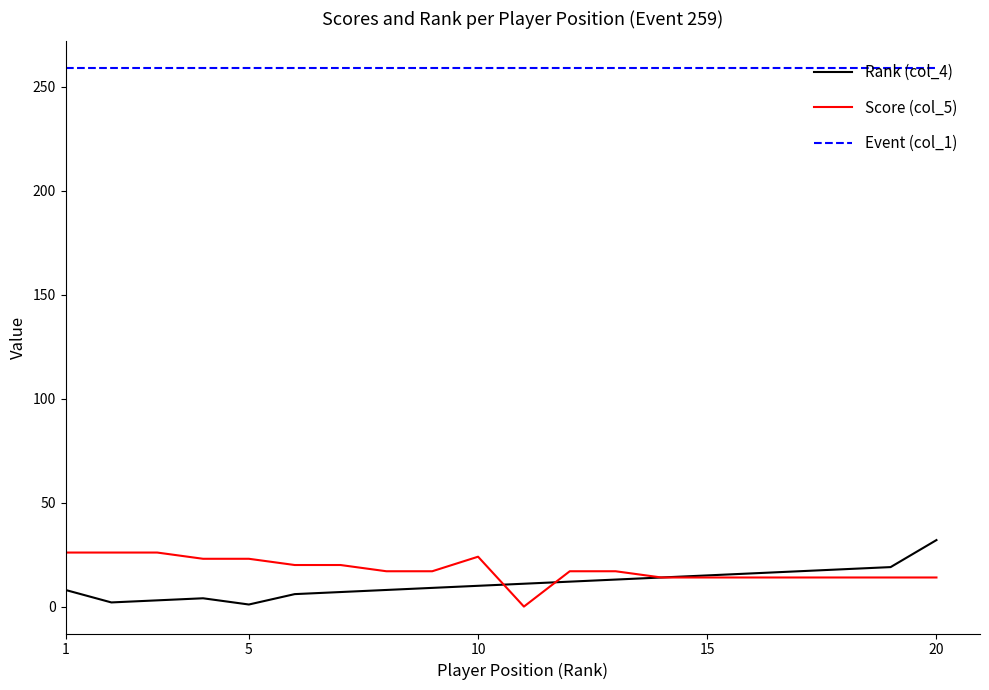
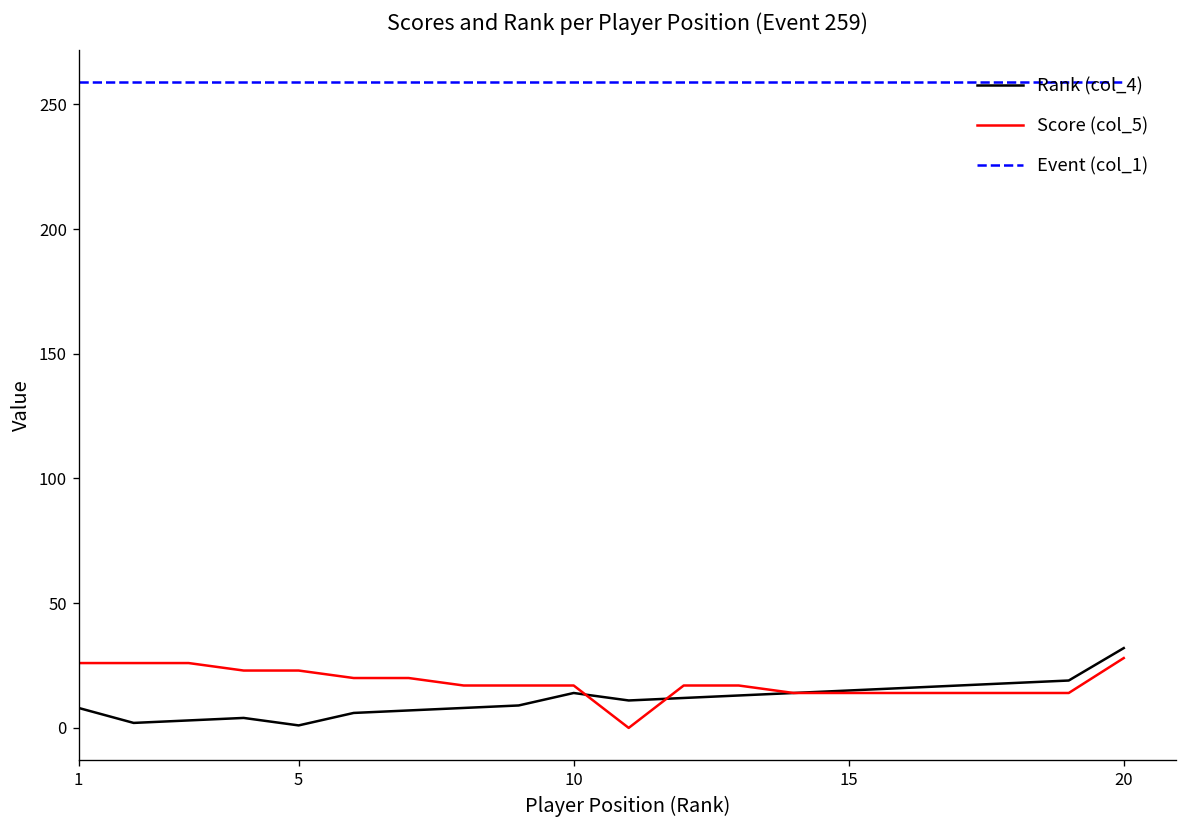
  {
    "Rank (col_4)": {
      "1": 8,
      "5": 1,
-     "10": 10,
+     "10": 14,
      "20": 32
    },
    "Score (col_5)": {
      "1": 26,
      "5": 23,
-     "10": 24,
-     "20": 14
+     "10": 17,
+     "20": 28
    },
    "Event (col_1)": {
      "1": 259,
      "5": 259,
      "10": 259,
      "15": 259,
      "20": 259
    }
  }
